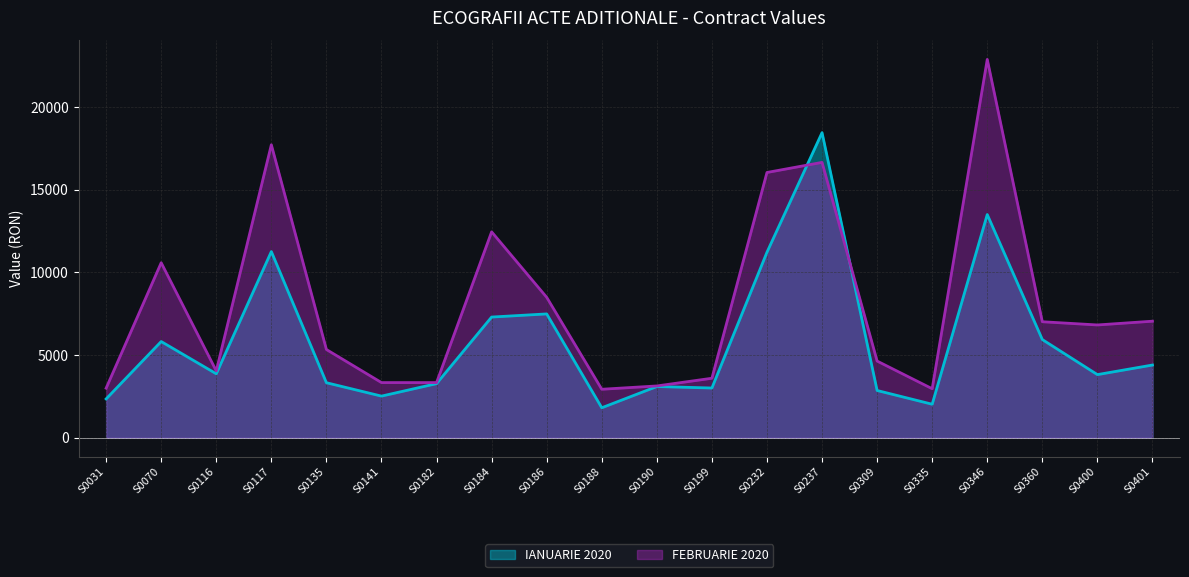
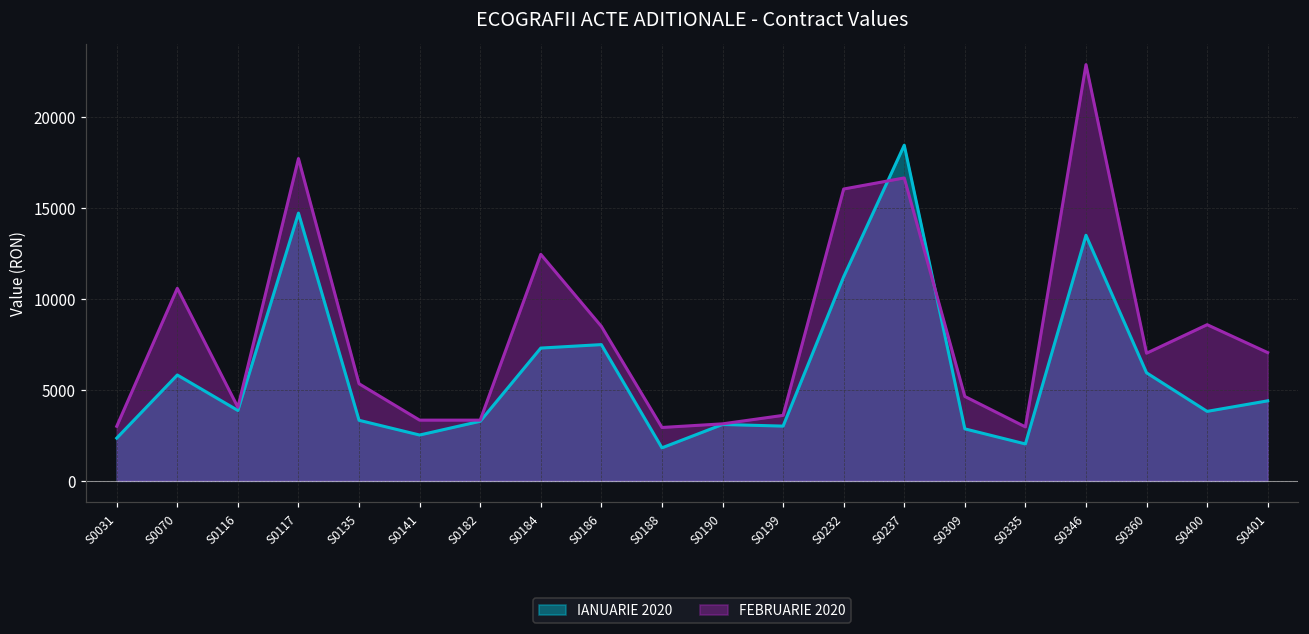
  {
    "IANUARIE 2020": {
      "S0031": 2400,
      "S0070": 5800,
      "S0116": 3900,
-     "S0117": 11300,
+     "S0117": 14700,
      "S0135": 3300,
      "S0141": 2500,
      "S0184": 7300,
      "S0186": 7500,
      "S0188": 1800,
      "S0199": 3000,
      "S0232": 11200,
      "S0237": 18500,
      "S0309": 2900,
      "S0335": 2000,
      "S0346": 13500,
      "S0360": 5900,
      "S0400": 3800,
      "S0401": 4400
    },
    "FEBRUARIE 2020": {
      "S0031": 3000,
      "S0070": 10600,
      "S0116": 4000,
      "S0117": 17700,
      "S0135": 5300,
      "S0141": 3300,
      "S0184": 12500,
      "S0186": 8500,
      "S0188": 2900,
      "S0199": 3600,
      "S0232": 16000,
      "S0237": 16700,
      "S0309": 4600,
      "S0335": 3000,
      "S0346": 22900,
      "S0360": 7000,
-     "S0400": 6800,
+     "S0400": 8600,
      "S0401": 7100
    }
  }
